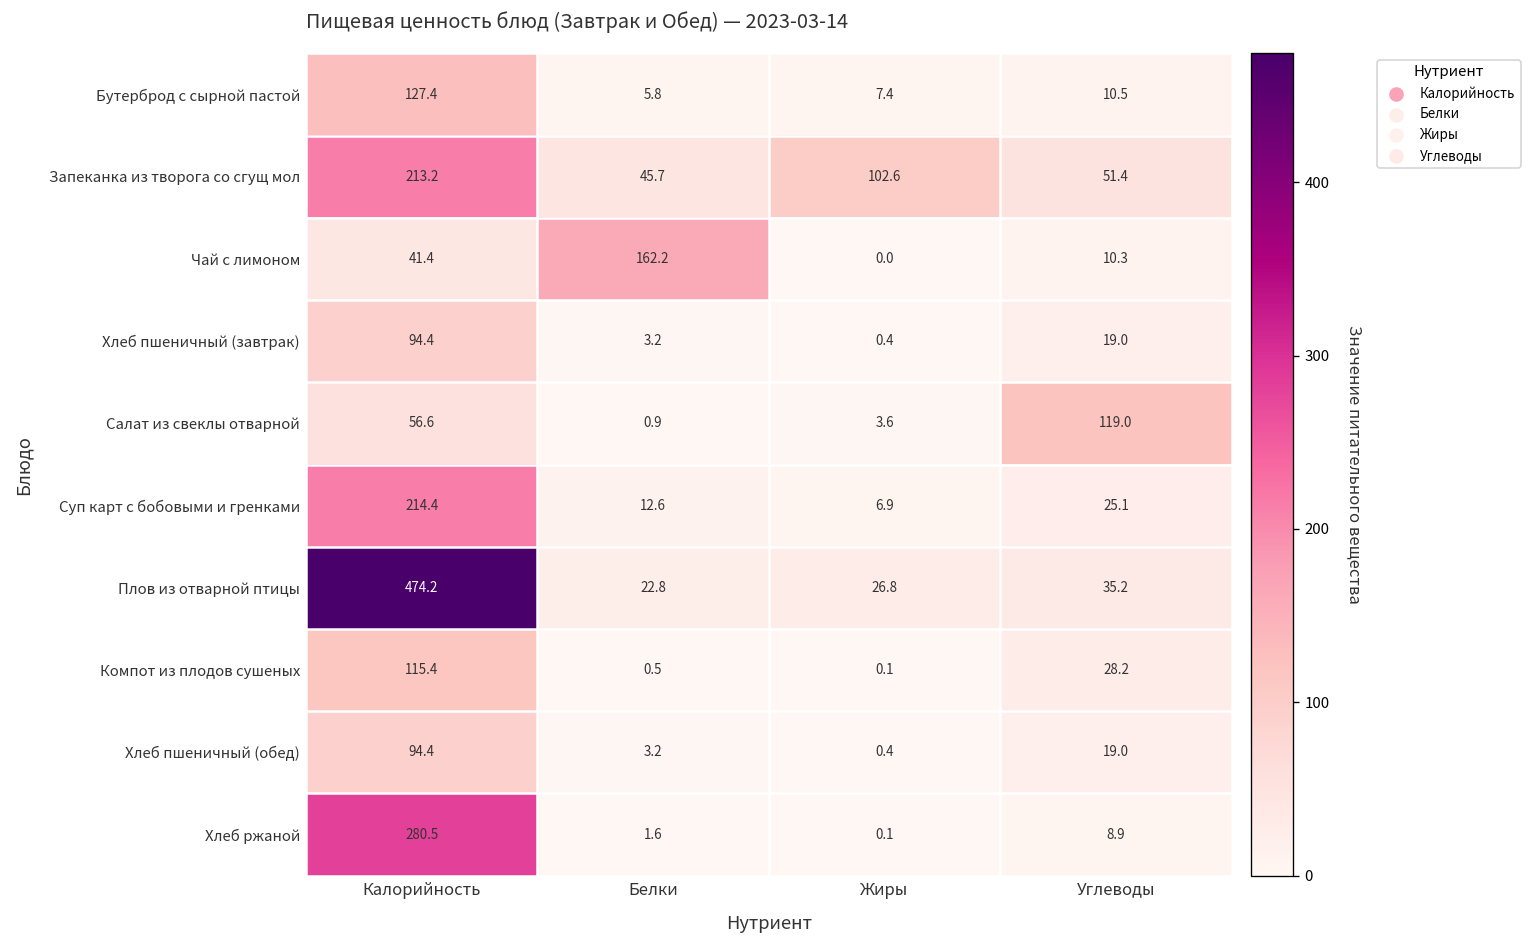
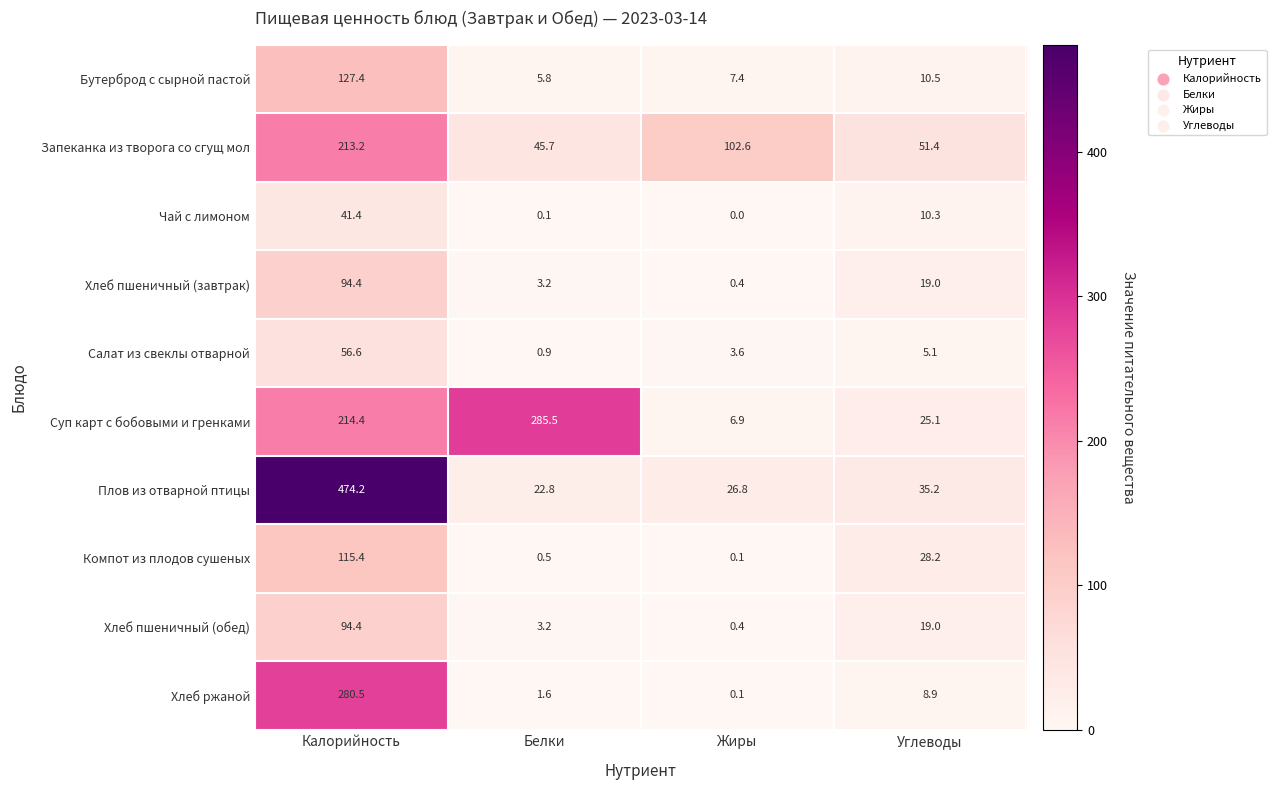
  {
    "Бутерброд с сырной пастой": {
      "Калорийность": 127.4,
      "Белки": 5.8,
      "Жиры": 7.4,
      "Углеводы": 10.5
    },
    "Запеканка из творога со сгущ мол": {
      "Калорийность": 213.2,
      "Белки": 45.7,
      "Жиры": 102.6,
      "Углеводы": 51.4
    },
    "Чай с лимоном": {
      "Калорийность": 41.4,
-     "Белки": 162.2,
+     "Белки": 0.1,
      "Жиры": 0.0,
      "Углеводы": 10.3
    },
    "Хлеб пшеничный (завтрак)": {
      "Калорийность": 94.4,
      "Белки": 3.2,
      "Жиры": 0.4,
      "Углеводы": 19.0
    },
    "Салат из свеклы отварной": {
      "Калорийность": 56.6,
      "Белки": 0.9,
      "Жиры": 3.6,
-     "Углеводы": 119.0
+     "Углеводы": 5.1
    },
    "Суп карт с бобовыми и гренками": {
      "Калорийность": 214.4,
-     "Белки": 12.6,
+     "Белки": 285.5,
      "Жиры": 6.9,
      "Углеводы": 25.1
    },
    "Плов из отварной птицы": {
      "Калорийность": 474.2,
      "Белки": 22.8,
      "Жиры": 26.8,
      "Углеводы": 35.2
    },
    "Компот из плодов сушеных": {
      "Калорийность": 115.4,
      "Белки": 0.5,
      "Жиры": 0.1,
      "Углеводы": 28.2
    },
    "Хлеб пшеничный (обед)": {
      "Калорийность": 94.4,
      "Белки": 3.2,
      "Жиры": 0.4,
      "Углеводы": 19.0
    },
    "Хлеб ржаной": {
      "Калорийность": 280.5,
      "Белки": 1.6,
      "Жиры": 0.1,
      "Углеводы": 8.9
    }
  }
